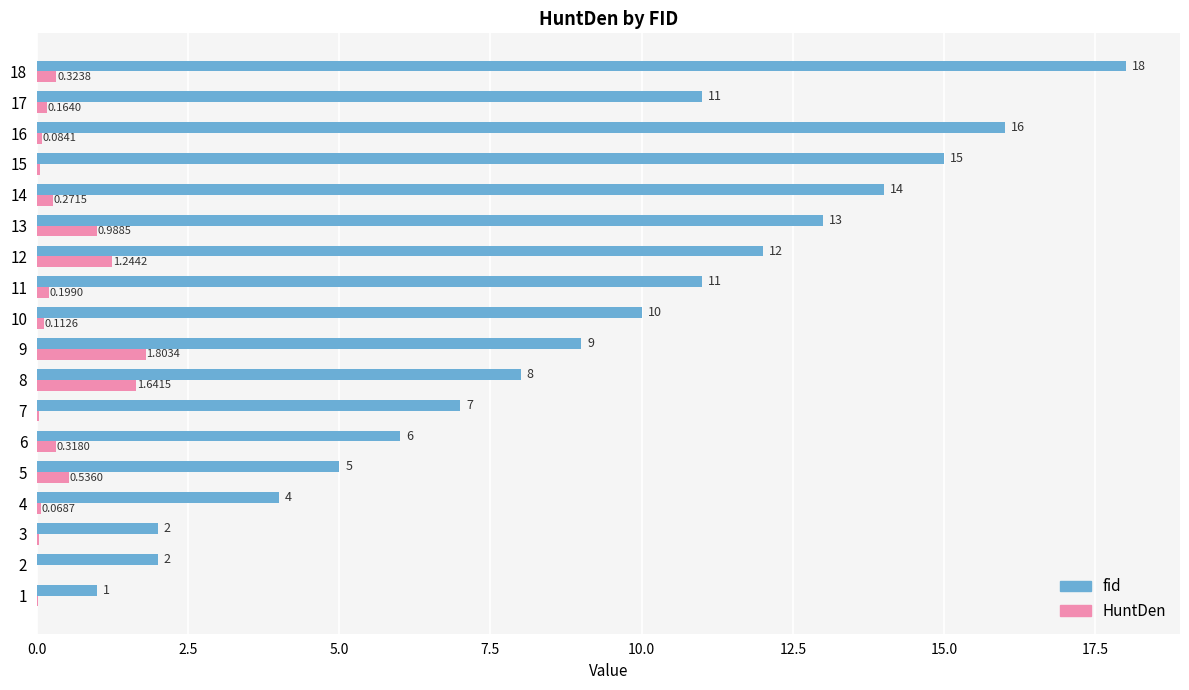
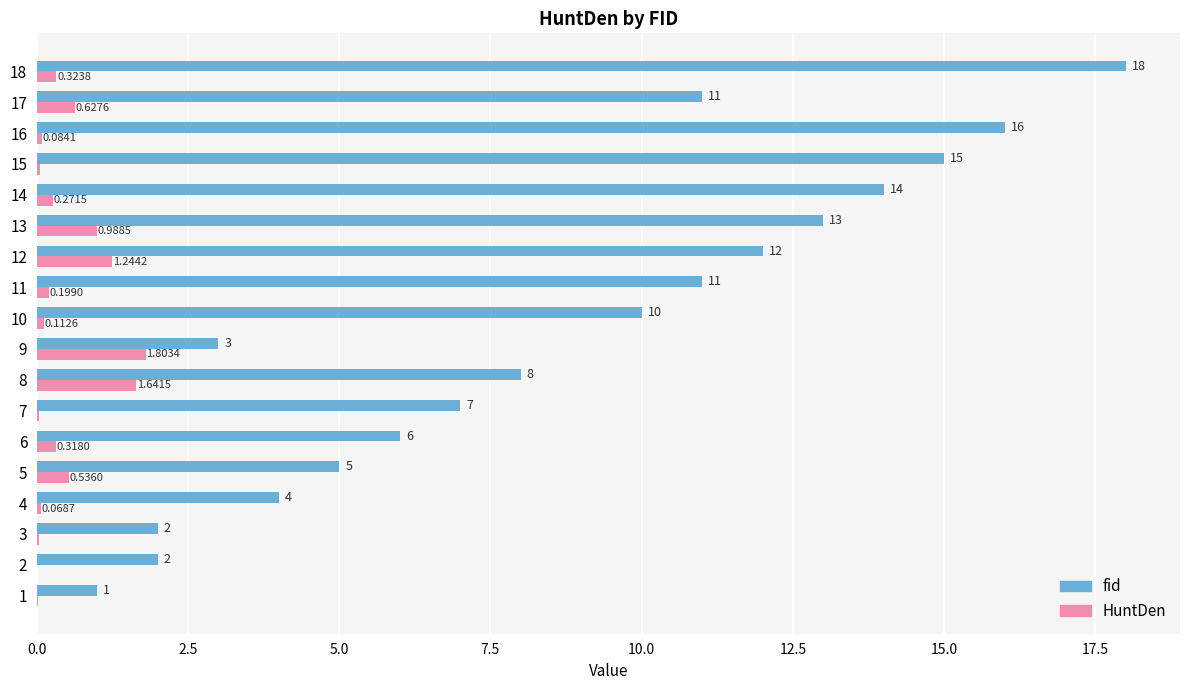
  {
    "fid": {
      "18": 18,
      "17": 11,
      "16": 16,
      "15": 15,
      "14": 14,
      "13": 13,
      "12": 12,
      "11": 11,
      "10": 10,
-     "9": 9,
+     "9": 3,
      "8": 8,
      "7": 7,
      "6": 6,
      "5": 5,
      "4": 4,
      "3": 2,
      "2": 2,
      "1": 1
    },
    "HuntDen": {
      "18": 0.3238,
-     "17": 0.1640,
+     "17": 0.6276,
      "16": 0.0841,
      "14": 0.2715,
      "13": 0.9885,
      "12": 1.2442,
      "11": 0.1990,
      "10": 0.1126,
      "9": 1.8034,
      "8": 1.6415,
      "6": 0.3180,
      "5": 0.5360,
      "4": 0.0687
    }
  }
